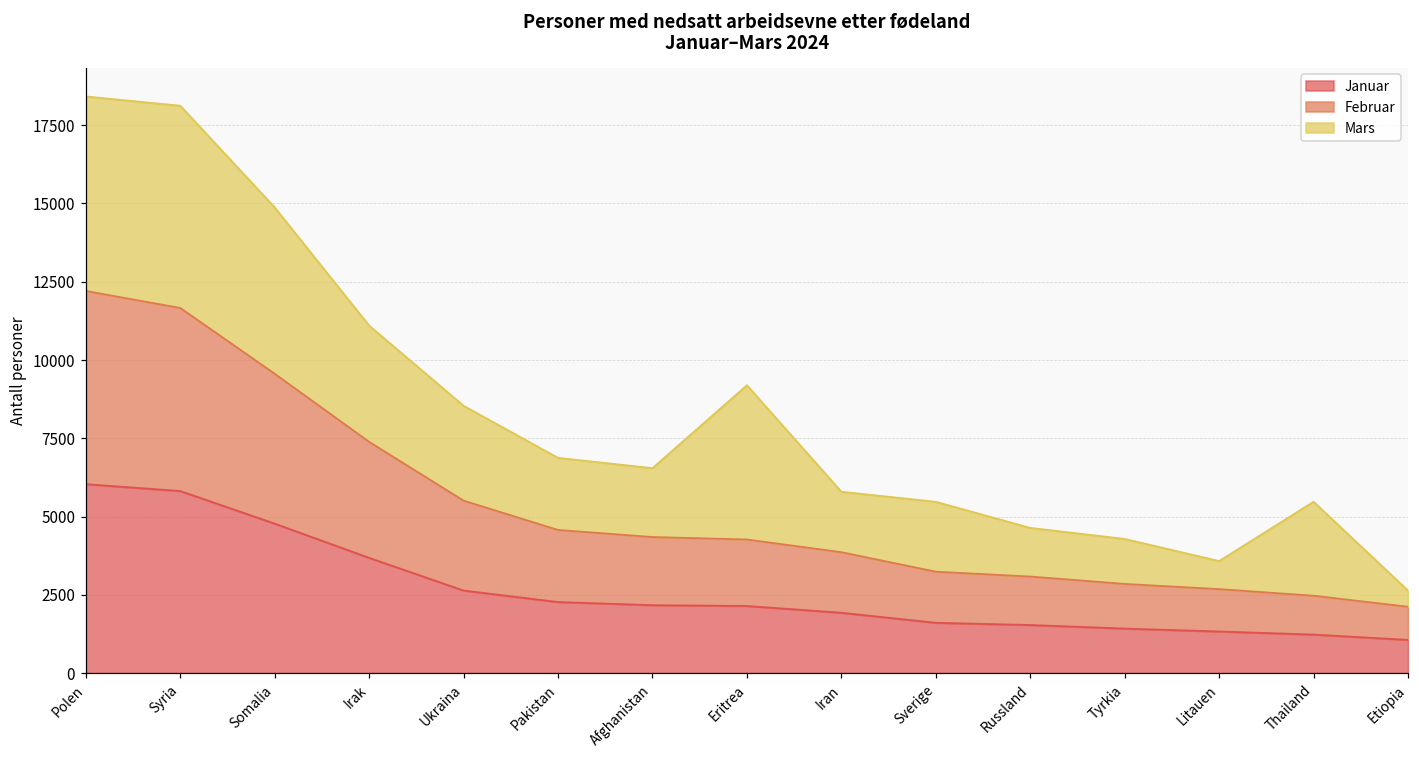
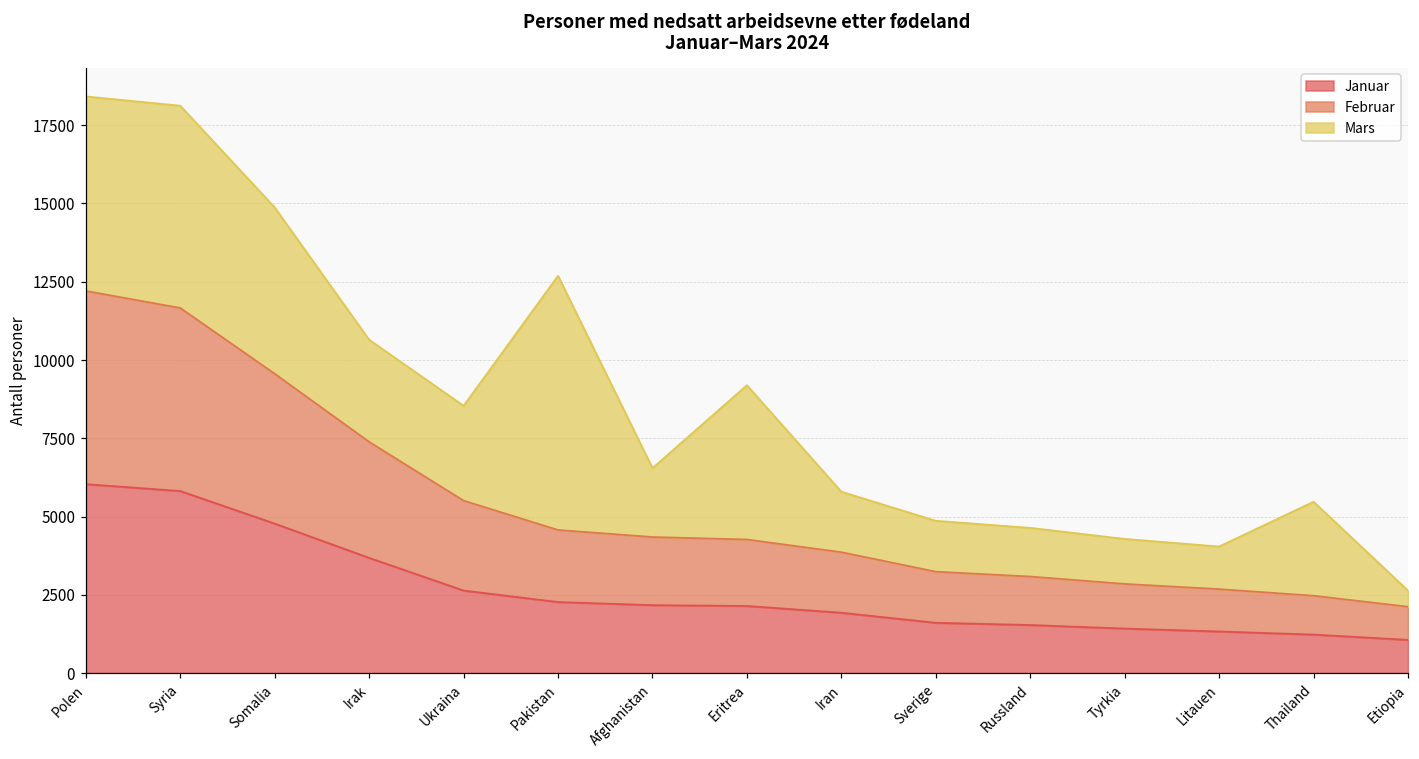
  {
    "Mars": {
      "Polen": 6200,
      "Syria": 6500,
      "Somalia": 5300,
-     "Irak": 3700,
+     "Irak": 3300,
      "Ukraina": 3000,
-     "Pakistan": 2300,
+     "Pakistan": 8100,
      "Afghanistan": 2200,
      "Eritrea": 4900,
      "Iran": 1900,
-     "Sverige": 2200,
+     "Sverige": 1600,
      "Russland": 1600,
      "Tyrkia": 1400,
-     "Litauen": 900,
+     "Litauen": 1400,
      "Thailand": 3000,
      "Etiopia": 500
    }
  }
